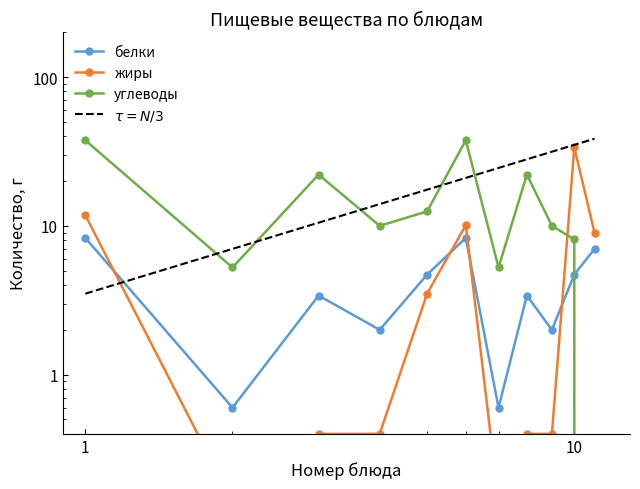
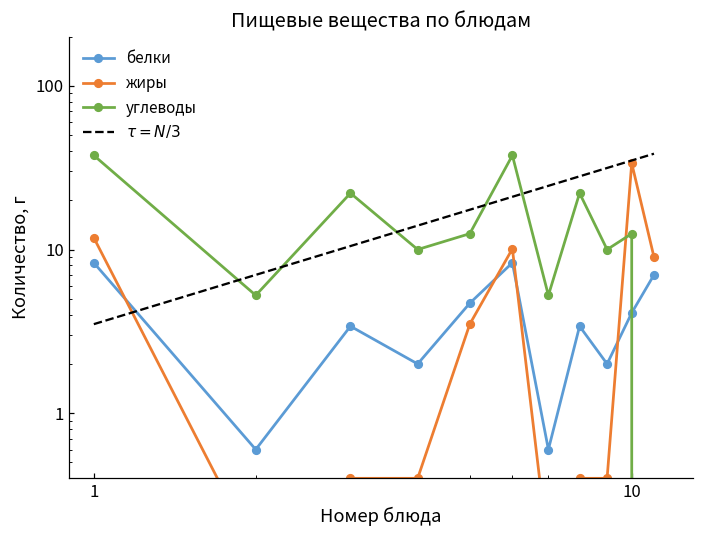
  {
    "белки": {
      "1": 8,
-     "10": 4.7
+     "10": 4.1
    },
    "жиры": {
      "1": 12,
      "10": 34
    },
    "углеводы": {
      "1": 38,
-     "10": 8
+     "10": 13
    }
  }
